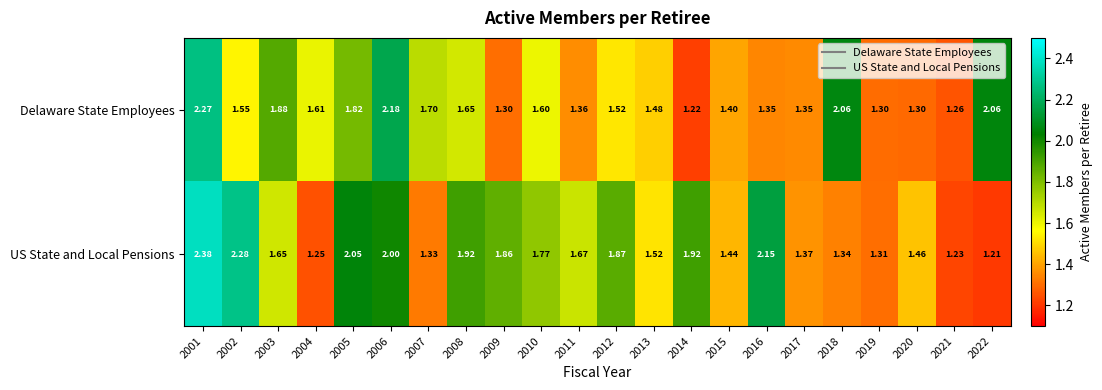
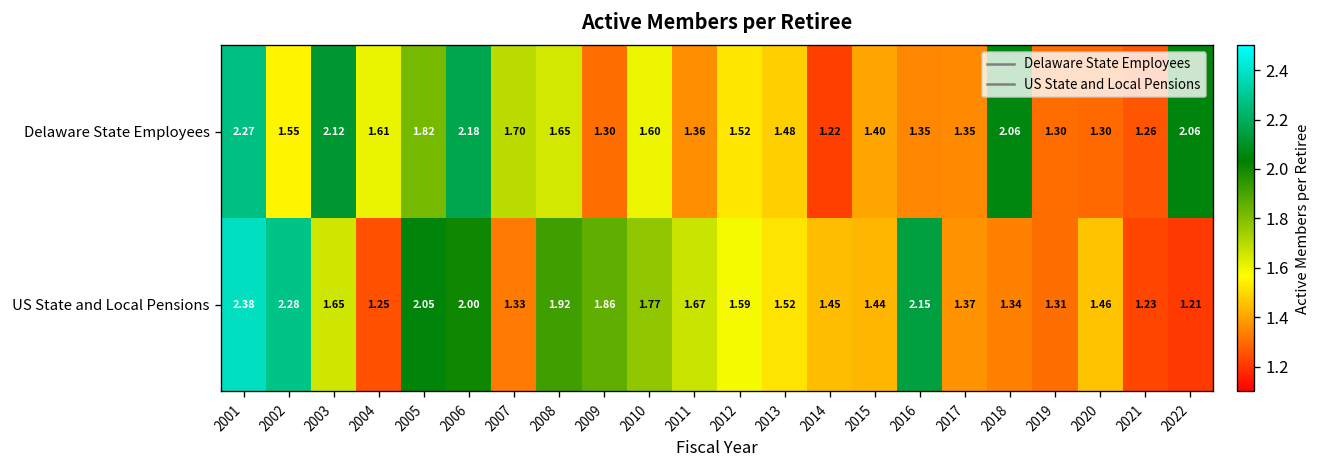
  {
    "Delaware State Employees": {
      "2001": 2.27,
      "2002": 1.55,
-     "2003": 1.88,
+     "2003": 2.12,
      "2004": 1.61,
      "2005": 1.82,
      "2006": 2.18,
      "2007": 1.70,
      "2008": 1.65,
      "2009": 1.30,
      "2010": 1.60,
      "2011": 1.36,
      "2012": 1.52,
      "2013": 1.48,
      "2014": 1.22,
      "2015": 1.40,
      "2016": 1.35,
      "2017": 1.35,
      "2018": 2.06,
      "2019": 1.30,
      "2020": 1.30,
      "2021": 1.26,
      "2022": 2.06
    },
    "US State and Local Pensions": {
      "2001": 2.38,
      "2002": 2.28,
      "2003": 1.65,
      "2004": 1.25,
      "2005": 2.05,
      "2006": 2.00,
      "2007": 1.33,
      "2008": 1.92,
      "2009": 1.86,
      "2010": 1.77,
      "2011": 1.67,
-     "2012": 1.87,
+     "2012": 1.59,
      "2013": 1.52,
-     "2014": 1.92,
+     "2014": 1.45,
      "2015": 1.44,
      "2016": 2.15,
      "2017": 1.37,
      "2018": 1.34,
      "2019": 1.31,
      "2020": 1.46,
      "2021": 1.23,
      "2022": 1.21
    }
  }
